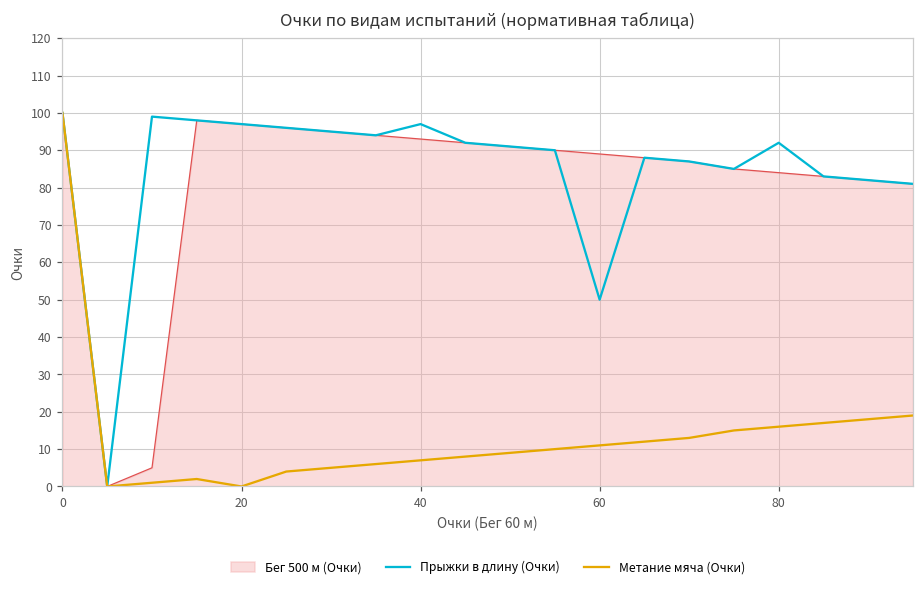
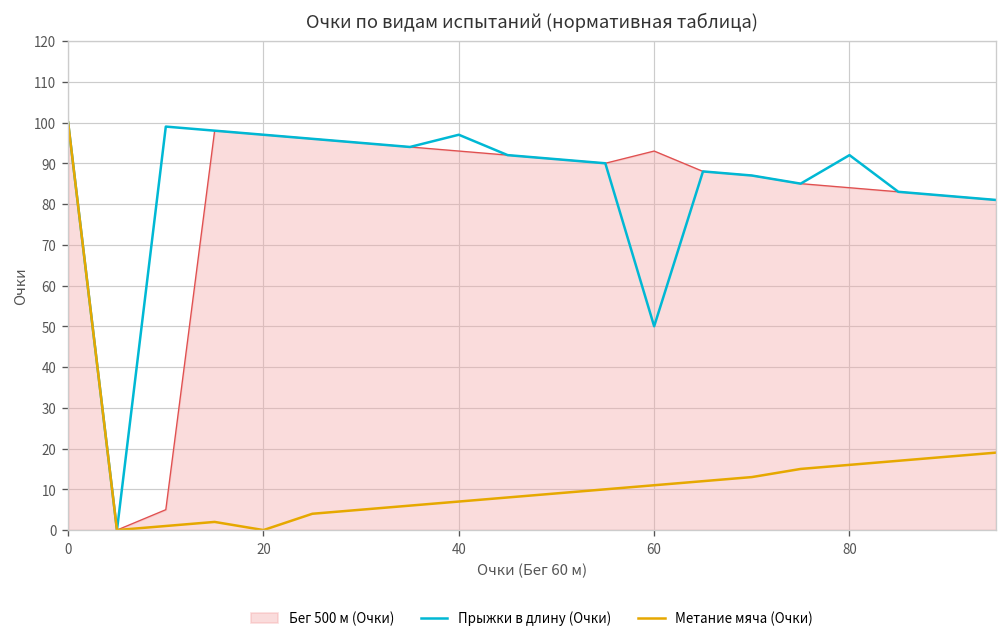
  {
    "Бег 500 м (Очки)": {
      "40": 93,
-     "60": 89,
+     "60": 93,
      "80": 84
    },
    "Прыжки в длину (Очки)": {
      "40": 97,
      "60": 50,
      "80": 92
    },
    "Метание мяча (Очки)": {
      "20": 0,
      "40": 7,
      "60": 11,
      "80": 16
    }
  }
